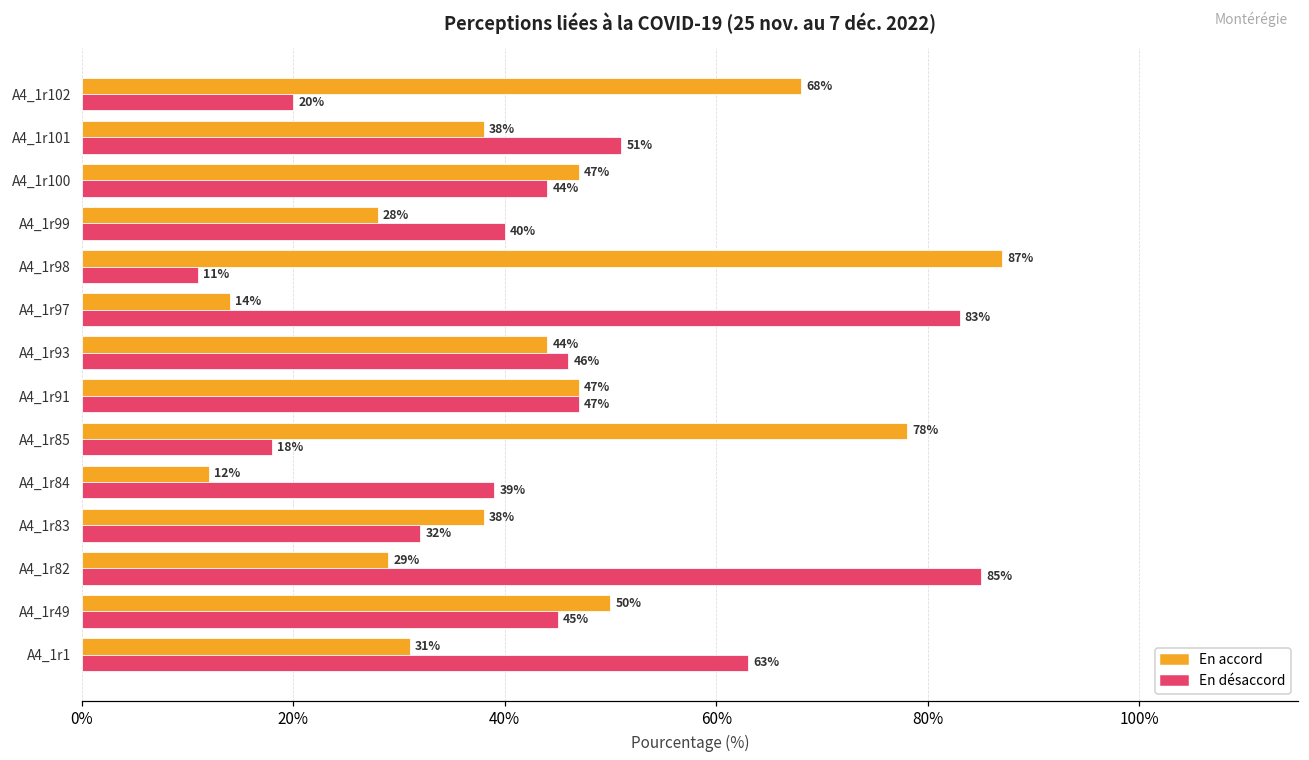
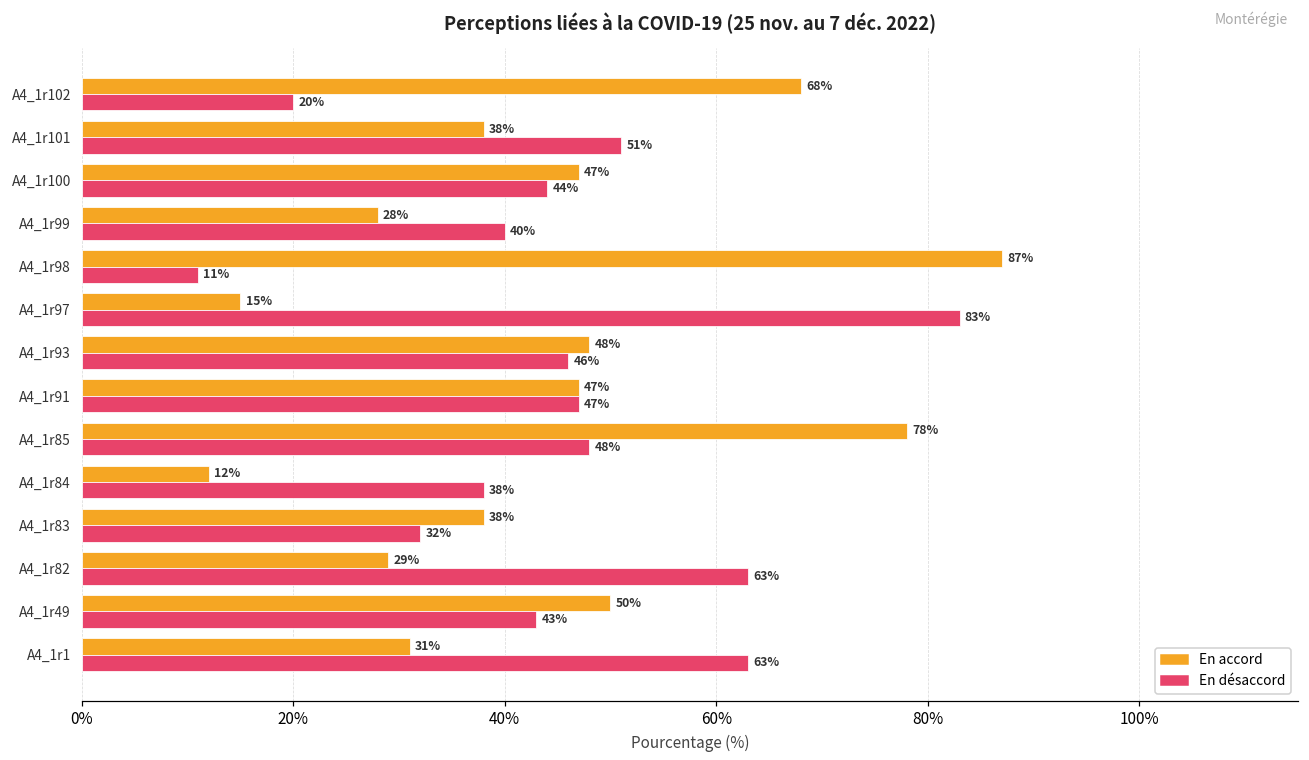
  {
    "En accord": {
      "A4_1r102": "68%",
      "A4_1r101": "38%",
      "A4_1r100": "47%",
      "A4_1r99": "28%",
      "A4_1r98": "87%",
-     "A4_1r97": "14%",
-     "A4_1r93": "44%",
+     "A4_1r97": "15%",
+     "A4_1r93": "48%",
      "A4_1r91": "47%",
      "A4_1r85": "78%",
      "A4_1r84": "12%",
      "A4_1r83": "38%",
      "A4_1r82": "29%",
      "A4_1r49": "50%",
      "A4_1r1": "31%"
    },
    "En désaccord": {
      "A4_1r102": "20%",
      "A4_1r101": "51%",
      "A4_1r100": "44%",
      "A4_1r99": "40%",
      "A4_1r98": "11%",
      "A4_1r97": "83%",
      "A4_1r93": "46%",
      "A4_1r91": "47%",
-     "A4_1r85": "18%",
-     "A4_1r84": "39%",
+     "A4_1r85": "48%",
+     "A4_1r84": "38%",
      "A4_1r83": "32%",
-     "A4_1r82": "85%",
-     "A4_1r49": "45%",
+     "A4_1r82": "63%",
+     "A4_1r49": "43%",
      "A4_1r1": "63%"
    }
  }
